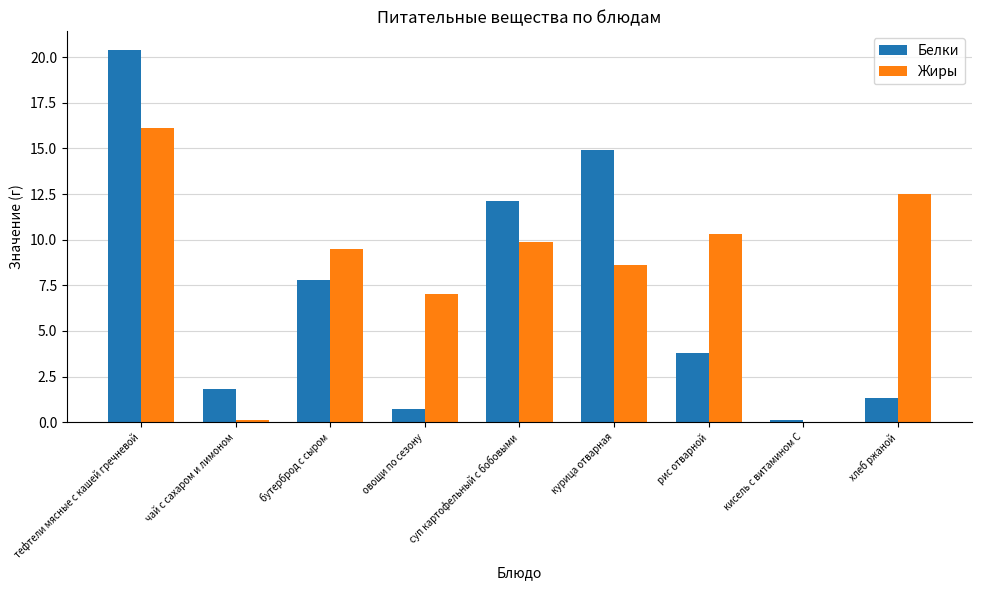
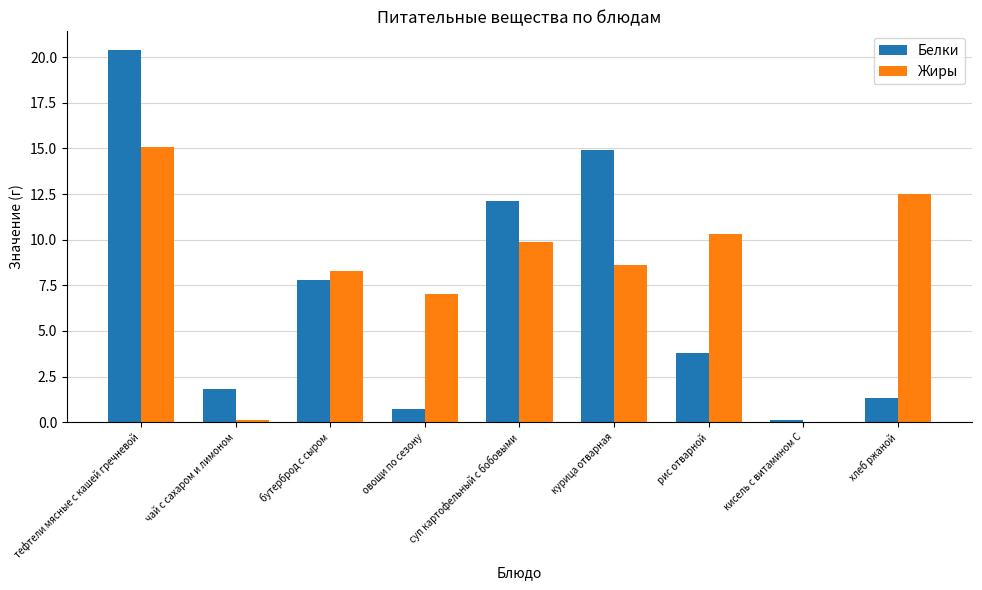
  {
    "Белки": {
      "тефтели мясные с кашей гречневой": 20.4,
      "чай с сахаром и лимоном": 1.8,
      "бутерброд с сыром": 7.8,
      "овощи по сезону": 0.7,
      "суп картофельный с бобовыми": 12.1,
      "курица отварная": 14.9,
      "рис отварной": 3.8,
      "хлеб ржаной": 1.3
    },
    "Жиры": {
-     "тефтели мясные с кашей гречневой": 16.1,
-     "бутерброд с сыром": 9.5,
+     "тефтели мясные с кашей гречневой": 15.1,
+     "бутерброд с сыром": 8.3,
      "овощи по сезону": 7.0,
      "суп картофельный с бобовыми": 9.9,
      "курица отварная": 8.6,
      "рис отварной": 10.3,
      "кисель с витамином С": 0.0,
      "хлеб ржаной": 12.5
    }
  }
